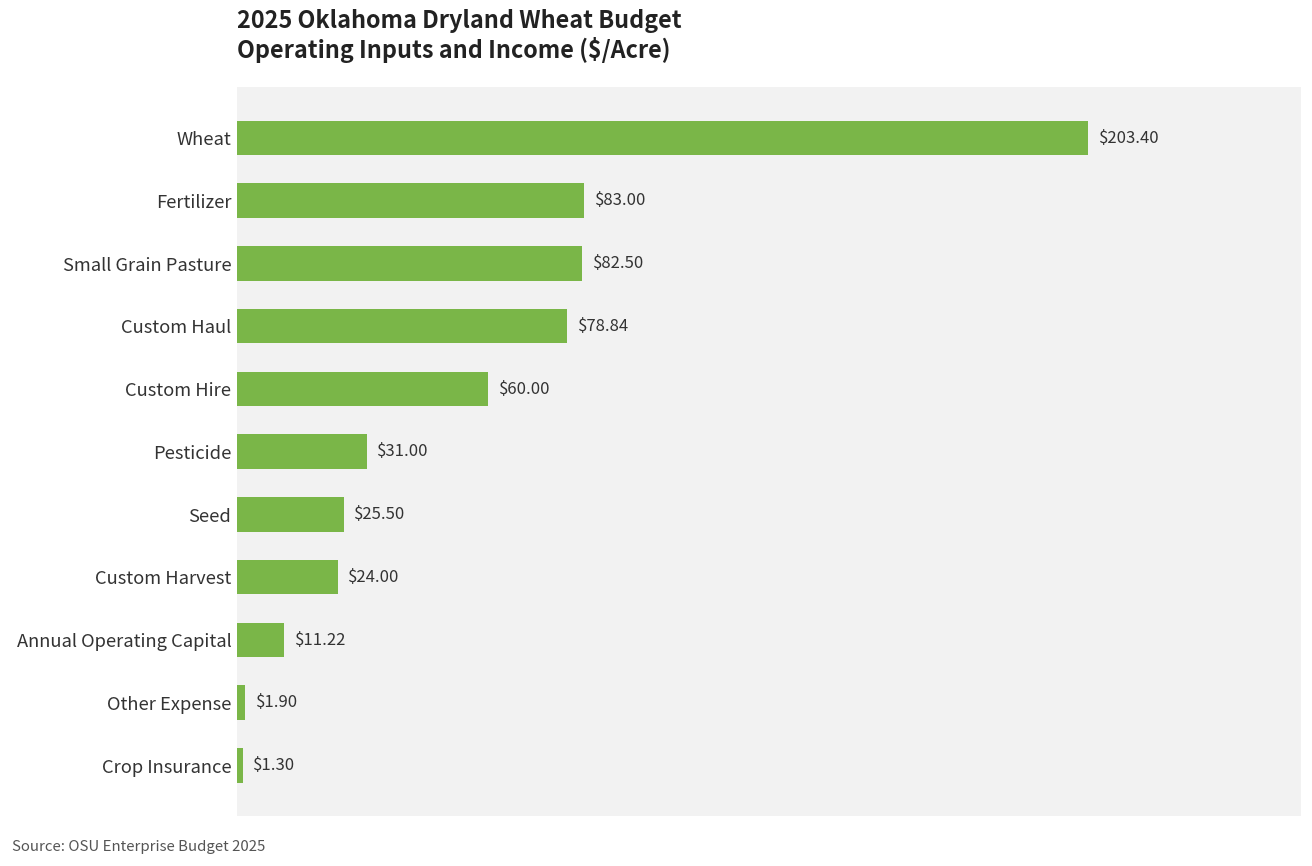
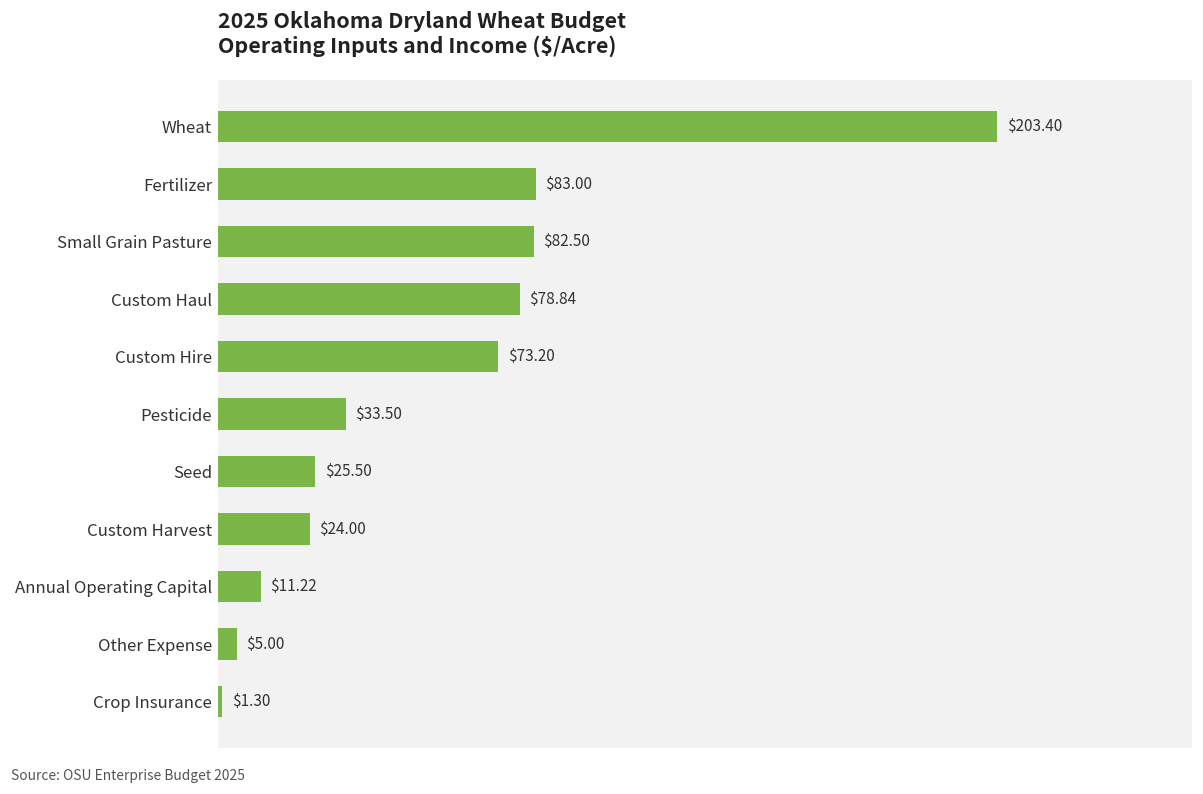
  {
    "Wheat": "$203.40",
    "Fertilizer": "$83.00",
    "Small Grain Pasture": "$82.50",
    "Custom Haul": "$78.84",
-   "Custom Hire": "$60.00",
-   "Pesticide": "$31.00",
+   "Custom Hire": "$73.20",
+   "Pesticide": "$33.50",
    "Seed": "$25.50",
    "Custom Harvest": "$24.00",
    "Annual Operating Capital": "$11.22",
-   "Other Expense": "$1.90",
+   "Other Expense": "$5.00",
    "Crop Insurance": "$1.30"
  }
